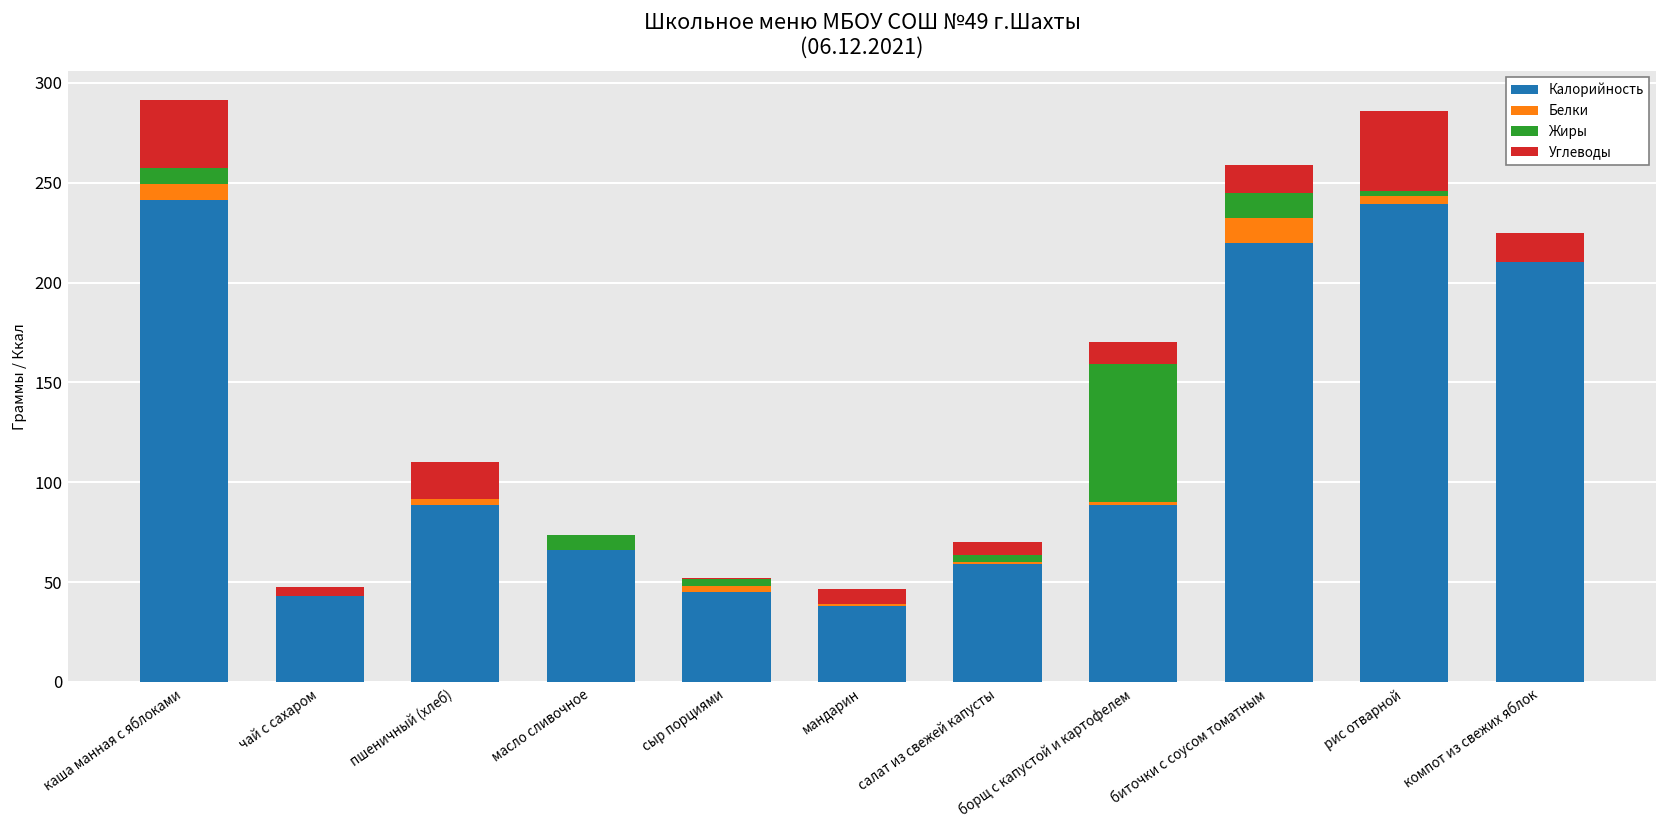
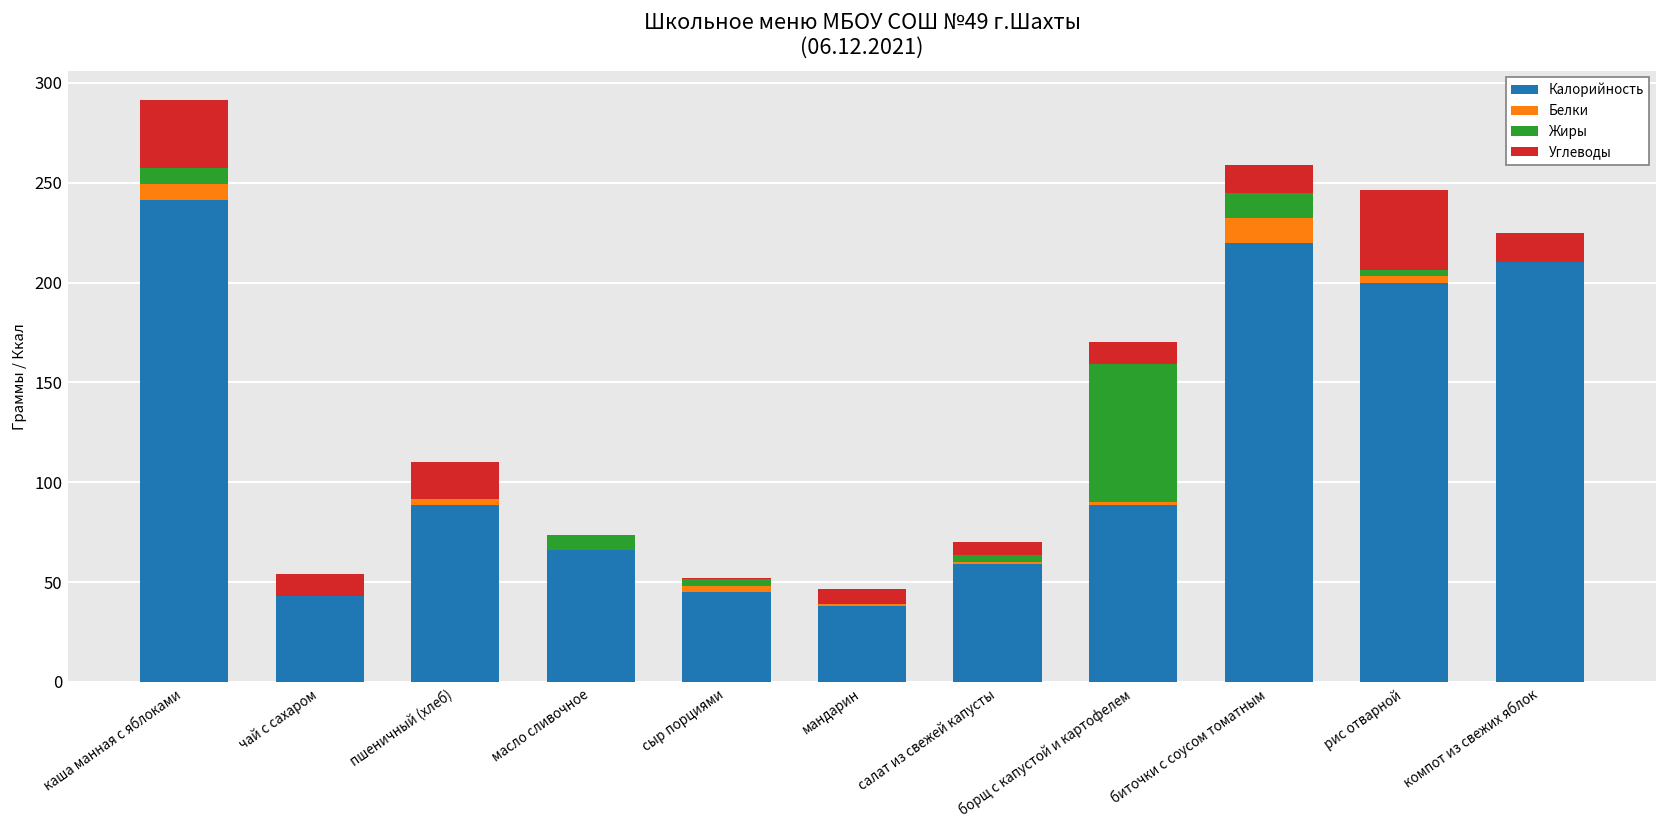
  {
    "Калорийность": {
      "каша манная с яблоками": 242,
      "чай с сахаром": 43,
      "пшеничный (хлеб)": 88,
      "масло сливочное": 66,
      "сыр порциями": 45,
      "мандарин": 38,
      "салат из свежей капусты": 59,
      "борщ с капустой и картофелем": 88,
      "биточки с соусом томатным": 220,
-     "рис отварной": 240,
+     "рис отварной": 200,
      "компот из свежих яблок": 210
    },
    "Белки": {
      "каша манная с яблоками": 8,
      "чай с сахаром": 0,
      "пшеничный (хлеб)": 3,
      "сыр порциями": 3,
      "борщ с капустой и картофелем": 2,
      "биточки с соусом томатным": 13,
      "рис отварной": 4
    },
    "Жиры": {
      "каша манная с яблоками": 8,
      "чай с сахаром": 0,
      "масло сливочное": 7,
      "сыр порциями": 3,
      "салат из свежей капусты": 3,
      "борщ с капустой и картофелем": 69,
      "биточки с соусом томатным": 13,
      "рис отварной": 3
    },
    "Углеводы": {
      "каша манная с яблоками": 34,
-     "чай с сахаром": 4,
+     "чай с сахаром": 11,
      "пшеничный (хлеб)": 18,
      "мандарин": 8,
      "салат из свежей капусты": 6,
      "борщ с капустой и картофелем": 11,
      "биточки с соусом томатным": 14,
      "рис отварной": 40,
      "компот из свежих яблок": 14
    }
  }
